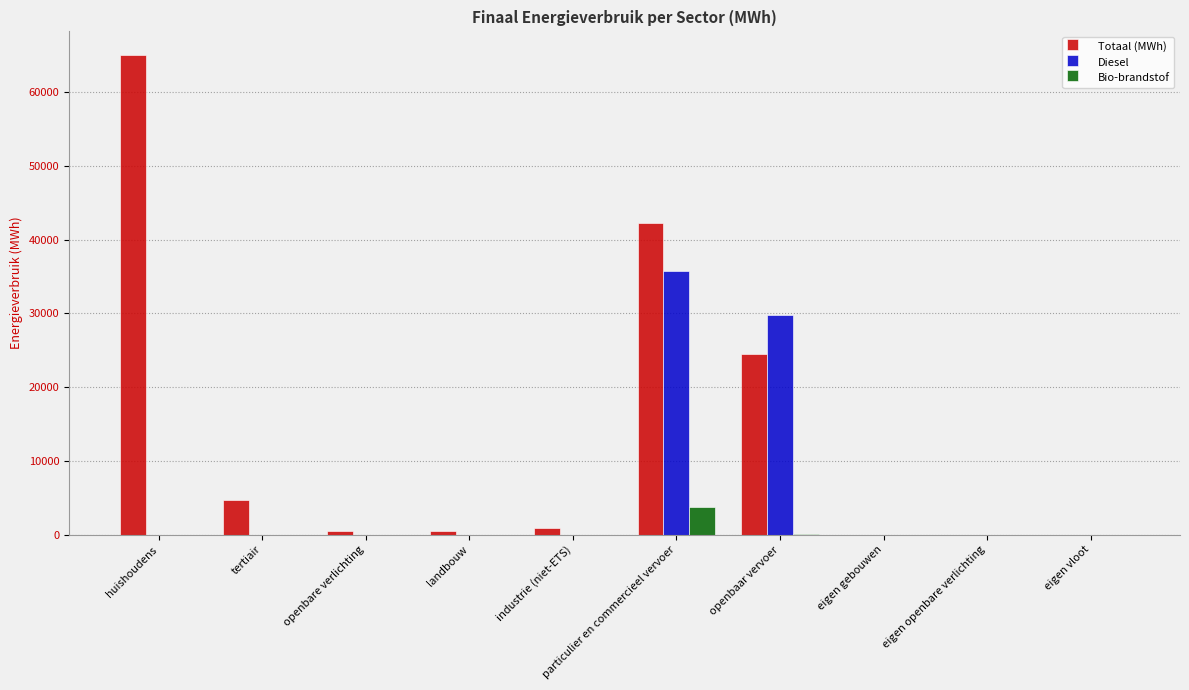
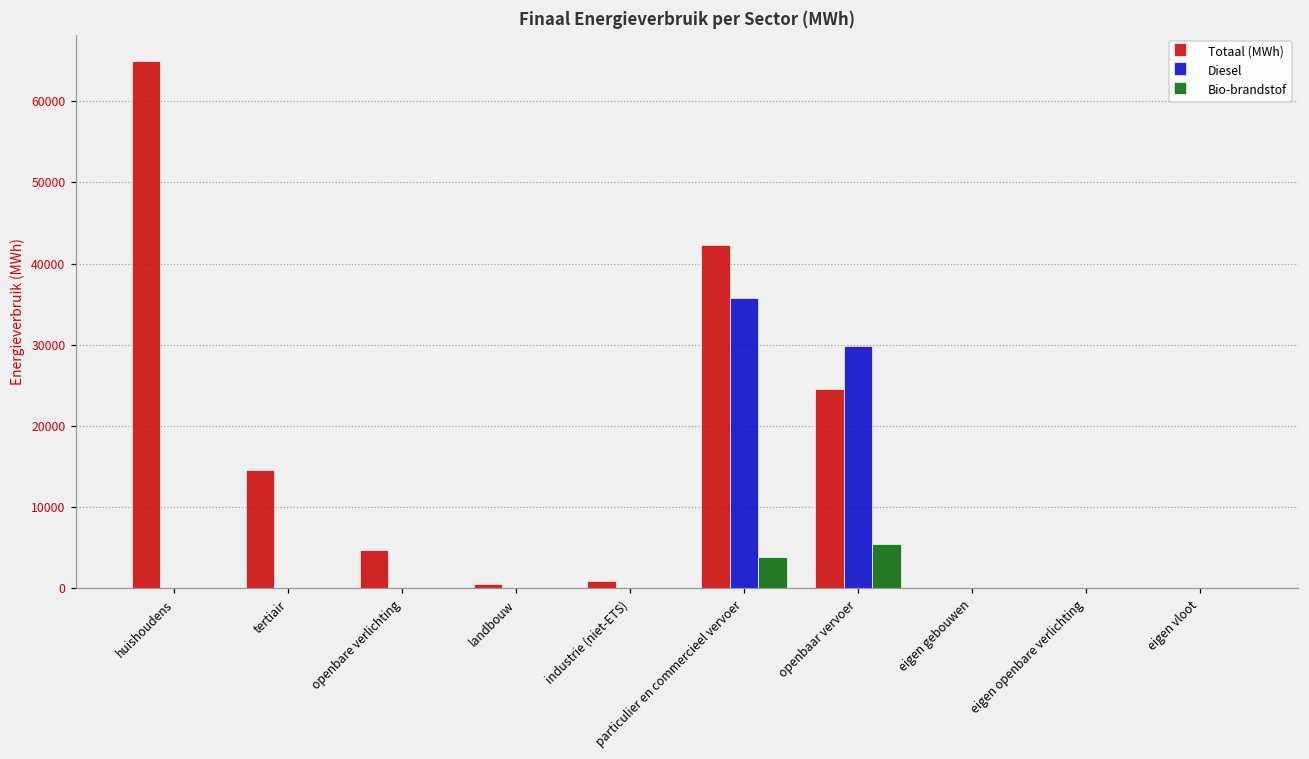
  {
    "Totaal (MWh)": {
      "huishoudens": 65000,
-     "tertiair": 5000,
-     "openbare verlichting": 0,
+     "tertiair": 15000,
+     "openbare verlichting": 5000,
      "landbouw": 1000,
      "industrie (niet-ETS)": 1000,
      "particulier en commercieel vervoer": 42000,
      "openbaar vervoer": 25000,
      "eigen gebouwen": 0,
      "eigen openbare verlichting": 0,
      "eigen vloot": 0
    },
    "Diesel": {
      "huishoudens": 0,
      "tertiair": 0,
      "openbare verlichting": 0,
      "landbouw": 0,
      "industrie (niet-ETS)": 0,
      "particulier en commercieel vervoer": 36000,
      "openbaar vervoer": 30000,
      "eigen gebouwen": 0,
      "eigen openbare verlichting": 0,
      "eigen vloot": 0
    },
    "Bio-brandstof": {
      "huishoudens": 0,
      "tertiair": 0,
      "openbare verlichting": 0,
      "landbouw": 0,
      "industrie (niet-ETS)": 0,
      "particulier en commercieel vervoer": 4000,
-     "openbaar vervoer": 0,
+     "openbaar vervoer": 5000,
      "eigen gebouwen": 0,
      "eigen openbare verlichting": 0,
      "eigen vloot": 0
    }
  }
